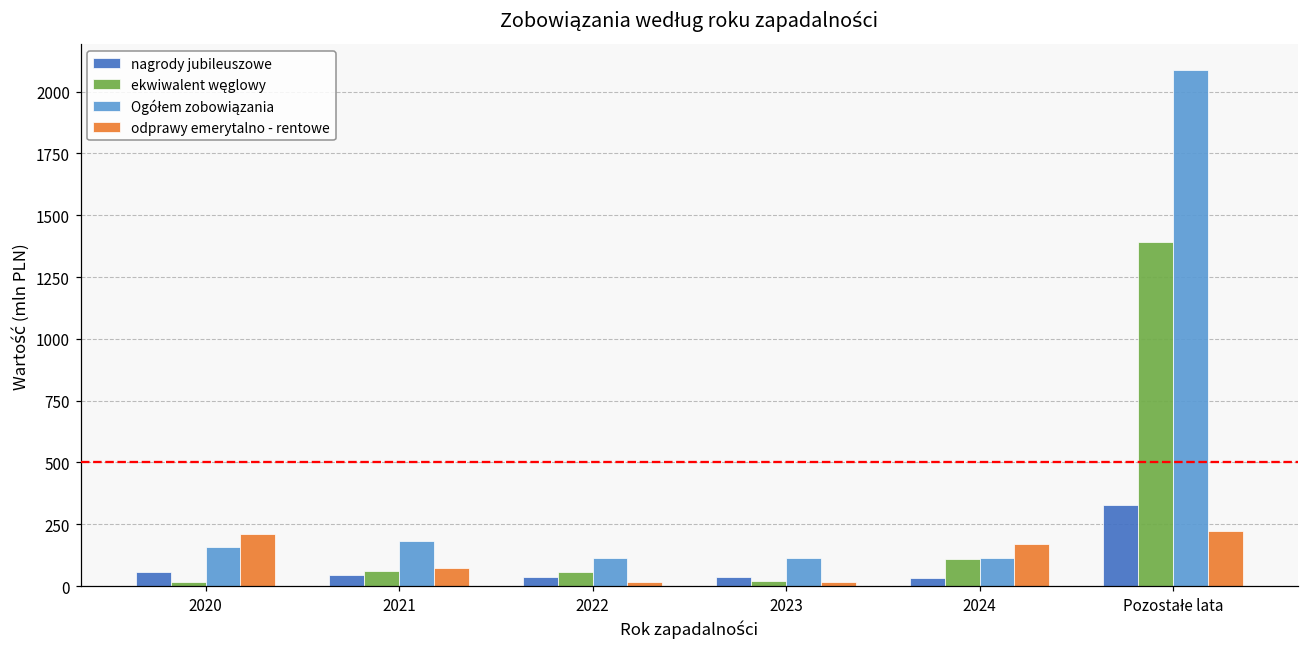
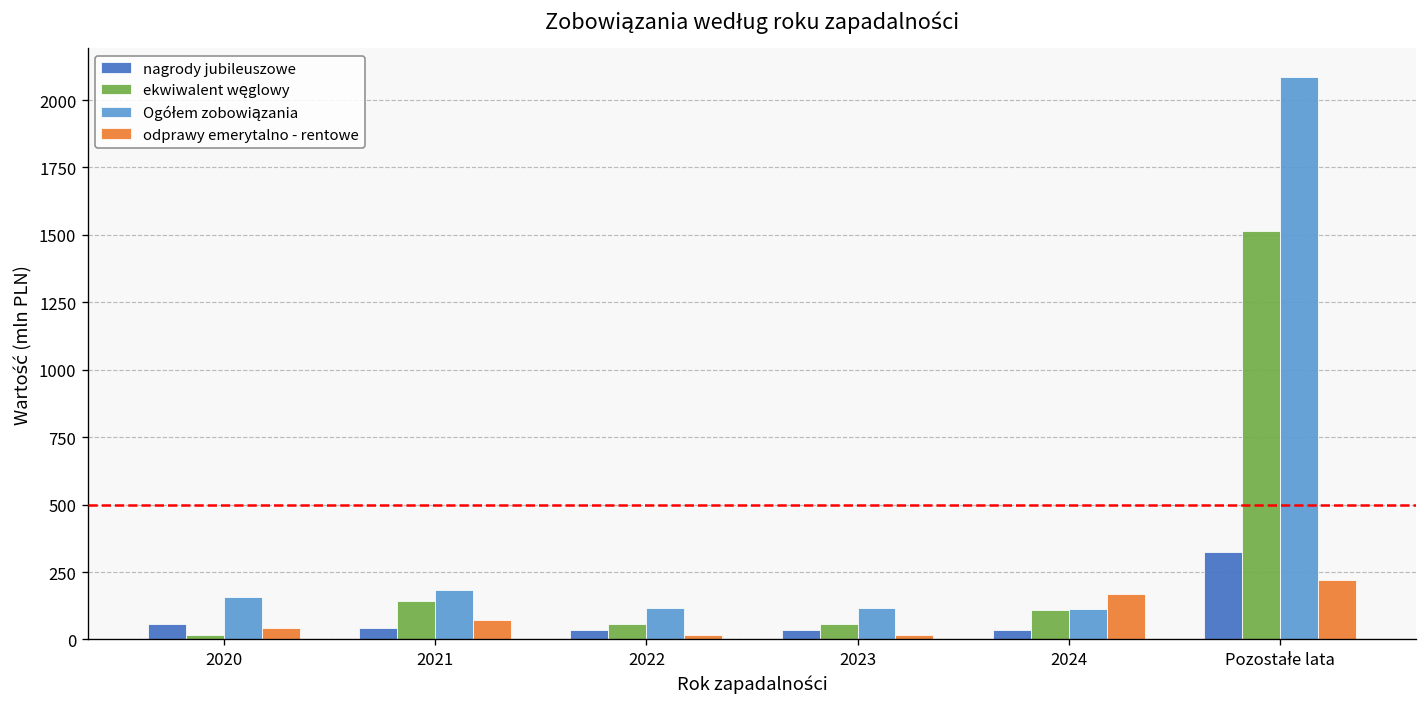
  {
    "ekwiwalent węglowy": {
      "2020": 20,
-     "2021": 60,
+     "2021": 140,
      "2022": 60,
-     "2023": 20,
+     "2023": 60,
      "2024": 110,
-     "Pozostałe lata": 1390
+     "Pozostałe lata": 1520
    },
    "odprawy emerytalno - rentowe": {
-     "2020": 210,
+     "2020": 40,
      "2021": 70,
      "2022": 20,
      "2023": 20,
      "2024": 170,
      "Pozostałe lata": 220
    }
  }
